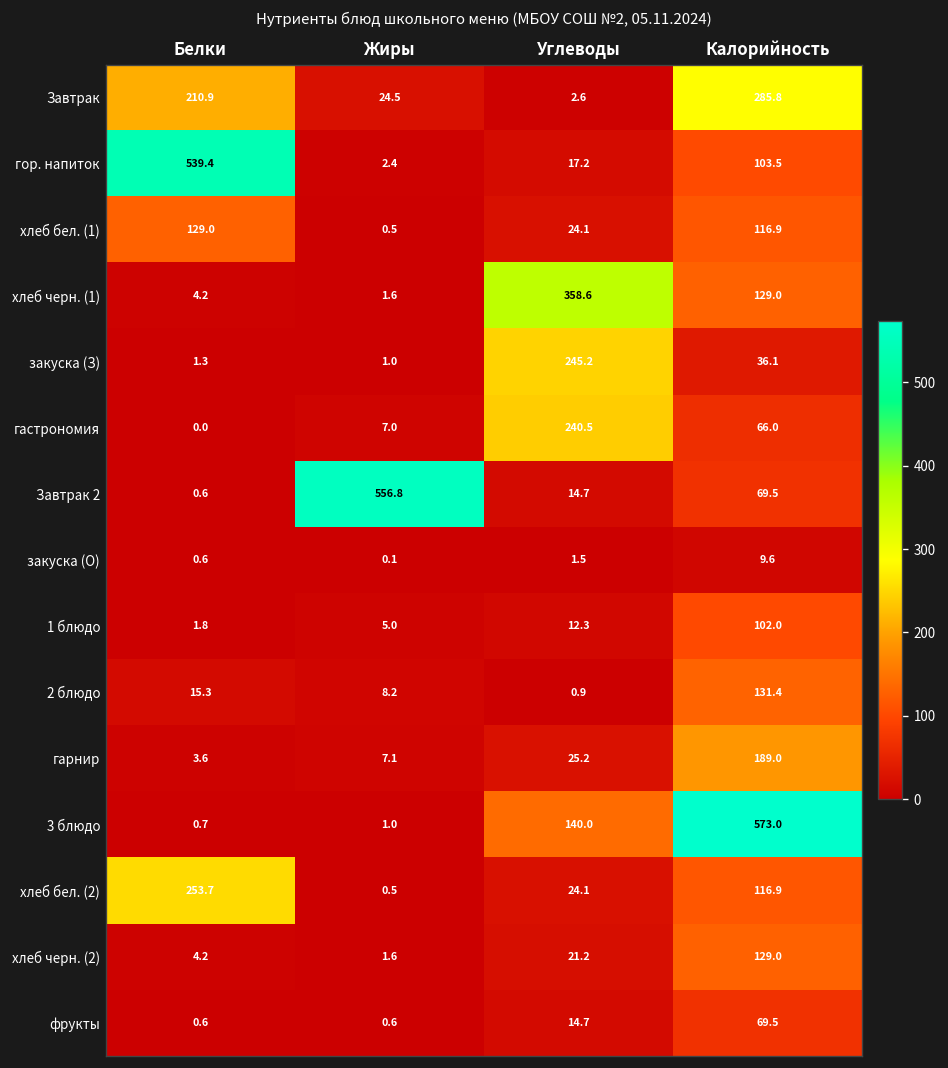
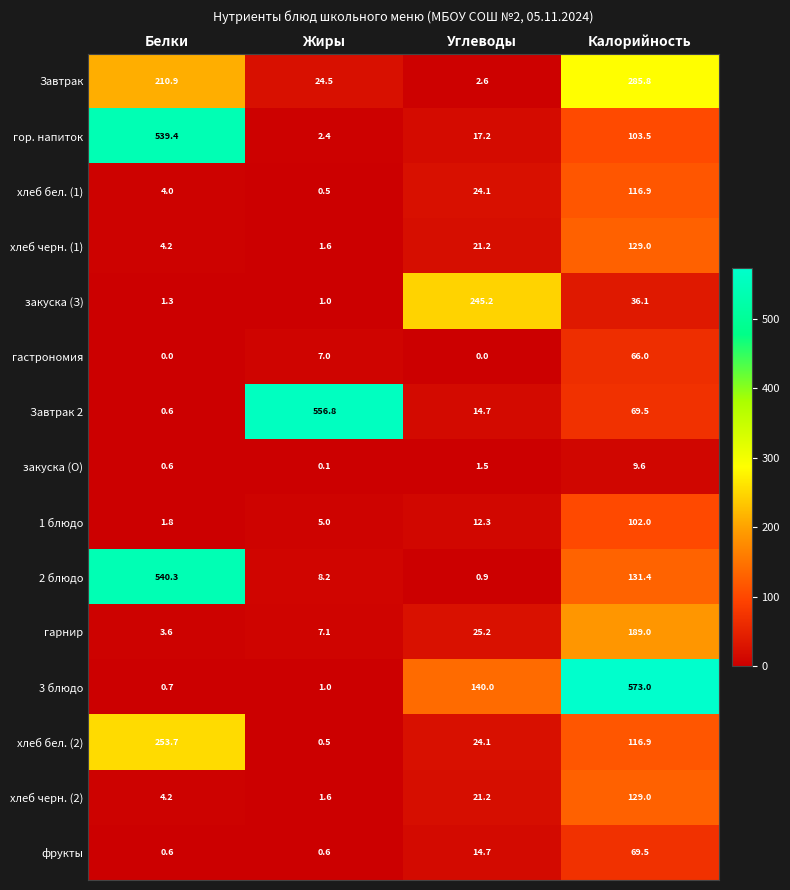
  {
    "Завтрак": {
      "Белки": 210.9,
      "Жиры": 24.5,
      "Углеводы": 2.6,
      "Калорийность": 285.8
    },
    "гор. напиток": {
      "Белки": 539.4,
      "Жиры": 2.4,
      "Углеводы": 17.2,
      "Калорийность": 103.5
    },
    "хлеб бел. (1)": {
-     "Белки": 129.0,
+     "Белки": 4.0,
      "Жиры": 0.5,
      "Углеводы": 24.1,
      "Калорийность": 116.9
    },
    "хлеб черн. (1)": {
      "Белки": 4.2,
      "Жиры": 1.6,
-     "Углеводы": 358.6,
+     "Углеводы": 21.2,
      "Калорийность": 129.0
    },
    "закуска (З)": {
      "Белки": 1.3,
      "Жиры": 1.0,
      "Углеводы": 245.2,
      "Калорийность": 36.1
    },
    "гастрономия": {
      "Белки": 0.0,
      "Жиры": 7.0,
-     "Углеводы": 240.5,
+     "Углеводы": 0.0,
      "Калорийность": 66.0
    },
    "Завтрак 2": {
      "Белки": 0.6,
      "Жиры": 556.8,
      "Углеводы": 14.7,
      "Калорийность": 69.5
    },
    "закуска (О)": {
      "Белки": 0.6,
      "Жиры": 0.1,
      "Углеводы": 1.5,
      "Калорийность": 9.6
    },
    "1 блюдо": {
      "Белки": 1.8,
      "Жиры": 5.0,
      "Углеводы": 12.3,
      "Калорийность": 102.0
    },
    "2 блюдо": {
-     "Белки": 15.3,
+     "Белки": 540.3,
      "Жиры": 8.2,
      "Углеводы": 0.9,
      "Калорийность": 131.4
    },
    "гарнир": {
      "Белки": 3.6,
      "Жиры": 7.1,
      "Углеводы": 25.2,
      "Калорийность": 189.0
    },
    "3 блюдо": {
      "Белки": 0.7,
      "Жиры": 1.0,
      "Углеводы": 140.0,
      "Калорийность": 573.0
    },
    "хлеб бел. (2)": {
      "Белки": 253.7,
      "Жиры": 0.5,
      "Углеводы": 24.1,
      "Калорийность": 116.9
    },
    "хлеб черн. (2)": {
      "Белки": 4.2,
      "Жиры": 1.6,
      "Углеводы": 21.2,
      "Калорийность": 129.0
    },
    "фрукты": {
      "Белки": 0.6,
      "Жиры": 0.6,
      "Углеводы": 14.7,
      "Калорийность": 69.5
    }
  }
